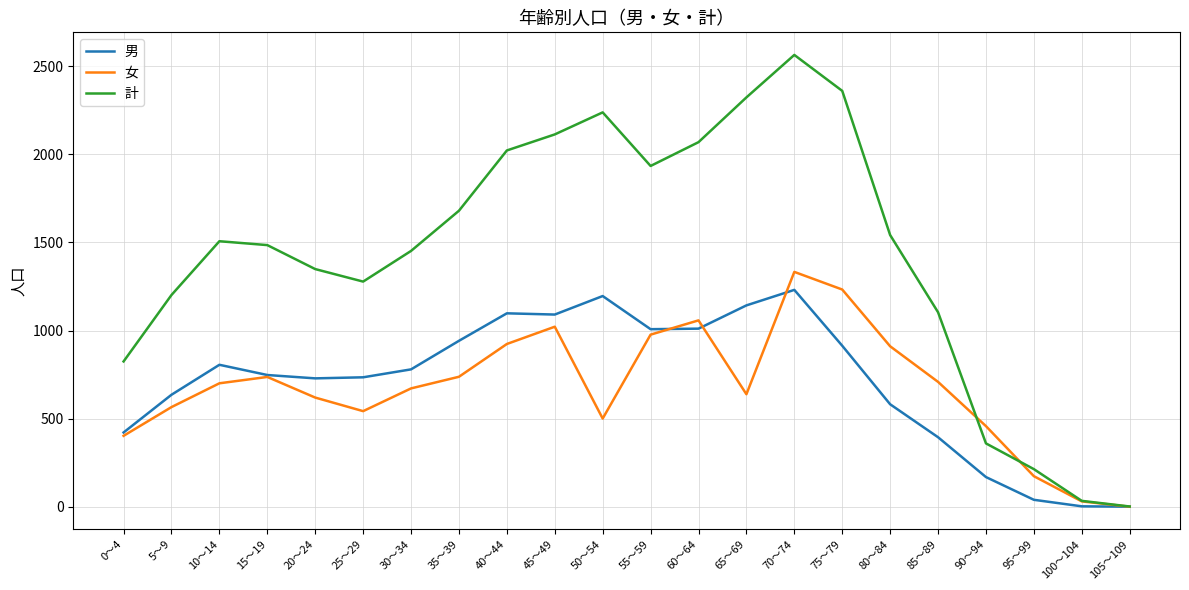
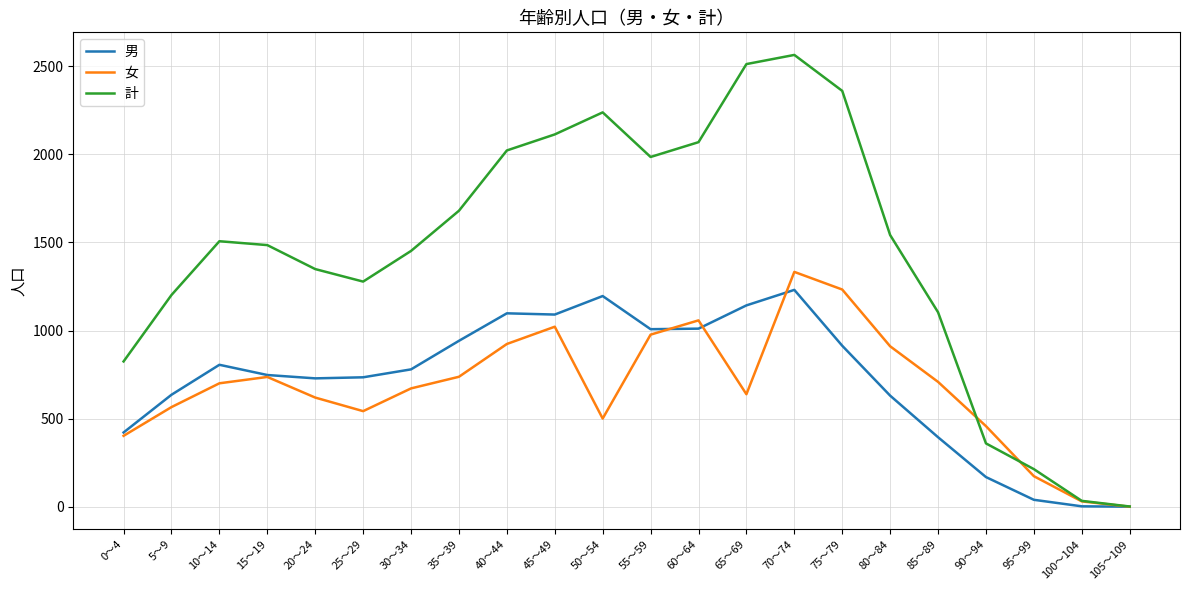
  {
    "男": {
      "0～4": 420,
      "5～9": 640,
      "10～14": 810,
      "20～24": 730,
      "25～29": 740,
      "30～34": 780,
      "35～39": 940,
      "40～44": 1100,
      "45～49": 1090,
      "50～54": 1200,
      "55～59": 1010,
      "60～64": 1010,
      "65～69": 1140,
      "70～74": 1230,
      "75～79": 910,
-     "80～84": 580,
+     "80～84": 630,
      "85～89": 400,
      "90～94": 170,
      "95～99": 40,
      "100～104": 0
    },
    "女": {
      "0～4": 400,
      "5～9": 570,
      "10～14": 700,
      "20～24": 620,
      "25～29": 540,
      "30～34": 670,
      "35～39": 740,
      "40～44": 920,
      "45～49": 1020,
      "50～54": 500,
      "55～59": 980,
      "60～64": 1060,
      "65～69": 640,
      "70～74": 1330,
      "75～79": 1230,
      "80～84": 910,
      "85～89": 710,
      "90～94": 460,
      "95～99": 170
    },
    "計": {
      "0～4": 830,
      "5～9": 1200,
      "10～14": 1510,
      "15～19": 1490,
      "20～24": 1350,
      "25～29": 1280,
      "30～34": 1450,
      "35～39": 1680,
      "40～44": 2020,
      "45～49": 2110,
      "50～54": 2240,
-     "55～59": 1930,
+     "55～59": 1990,
      "60～64": 2070,
-     "65～69": 2320,
+     "65～69": 2510,
      "70～74": 2560,
      "75～79": 2360,
      "80～84": 1540,
      "85～89": 1100,
      "90～94": 360,
      "95～99": 210
    }
  }
